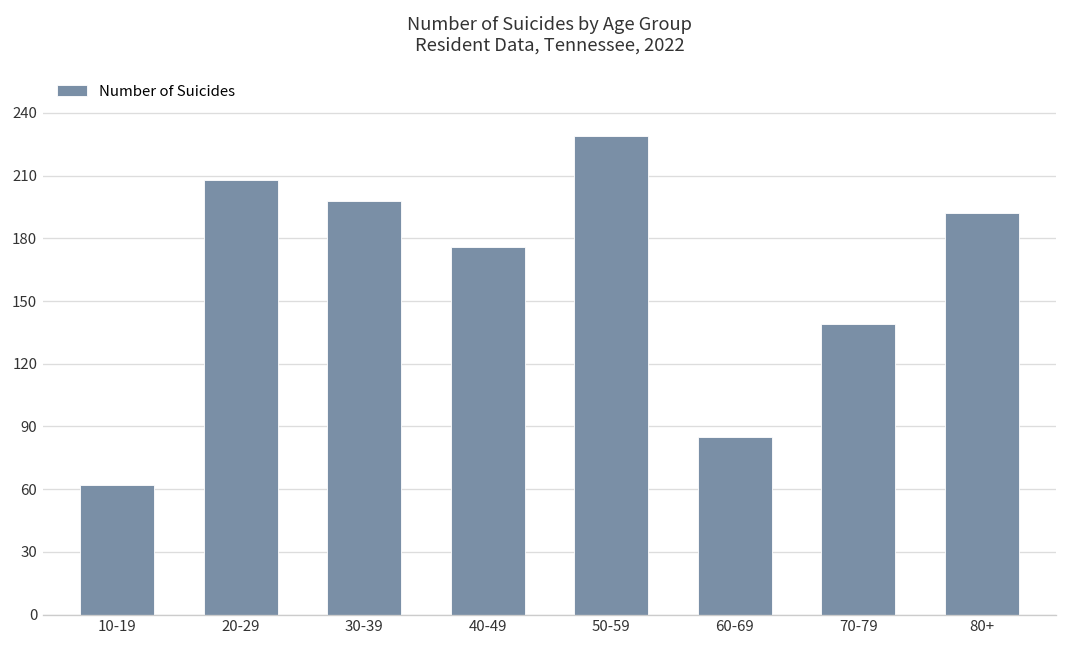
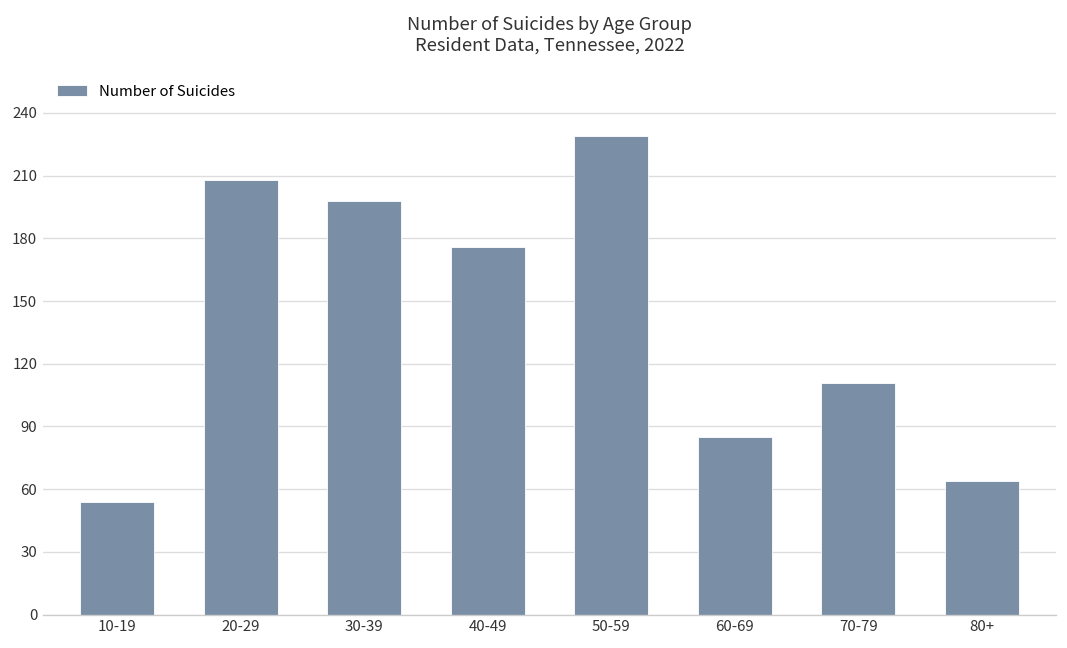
  {
-   "10-19": 62,
+   "10-19": 54,
    "20-29": 208,
    "30-39": 198,
    "40-49": 176,
    "50-59": 229,
    "60-69": 85,
-   "70-79": 139,
-   "80+": 192
+   "70-79": 111,
+   "80+": 64
  }
